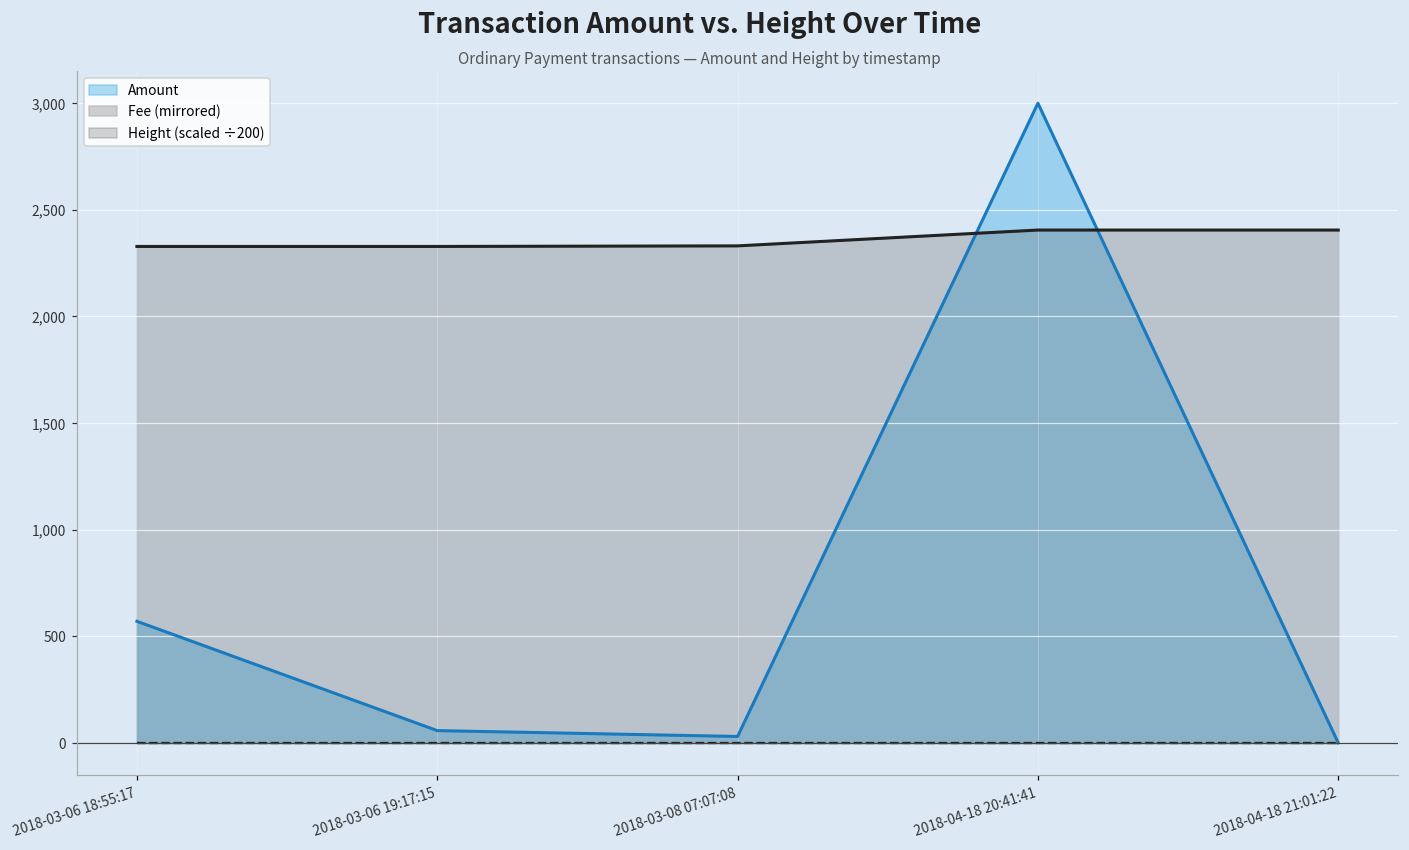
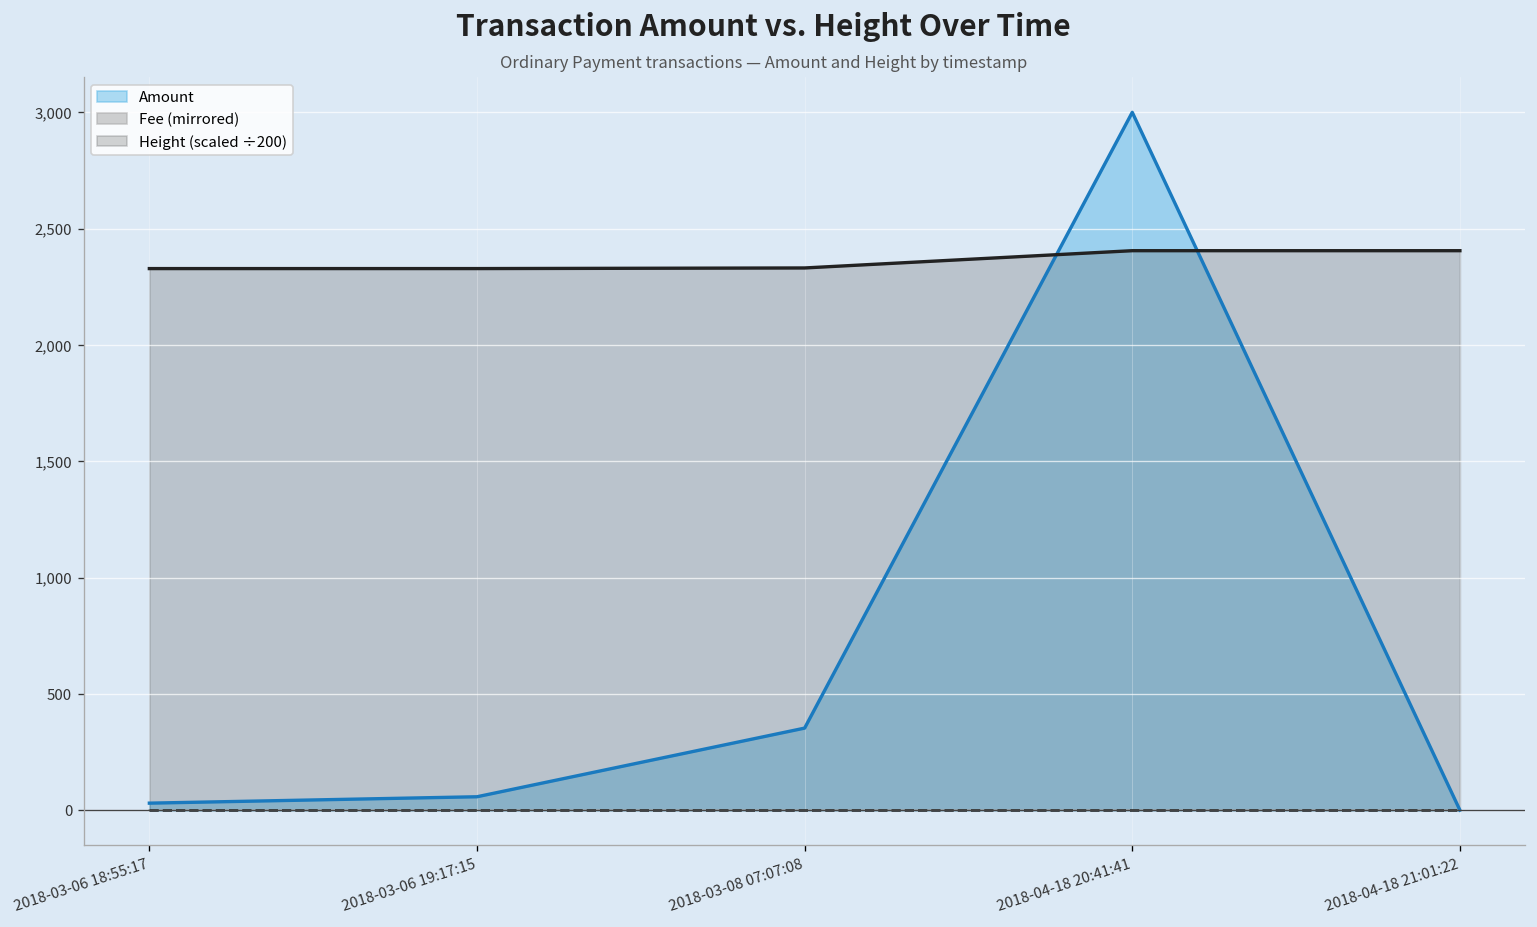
  {
    "Amount": {
-     "2018-03-06 18:55:17": "570",
+     "2018-03-06 18:55:17": "30",
      "2018-03-06 19:17:15": "60",
-     "2018-03-08 07:07:08": "30",
+     "2018-03-08 07:07:08": "350",
      "2018-04-18 20:41:41": "3,000"
    }
  }
